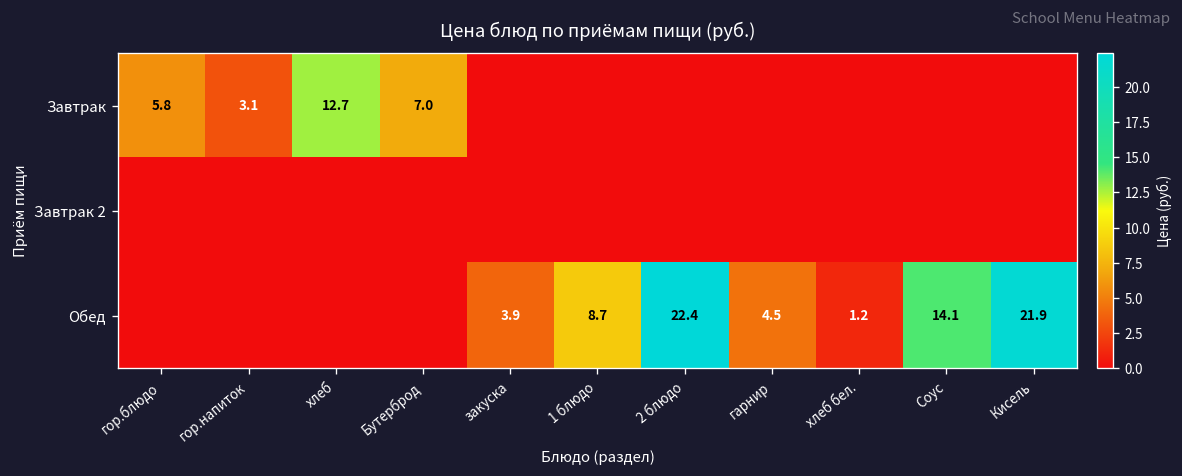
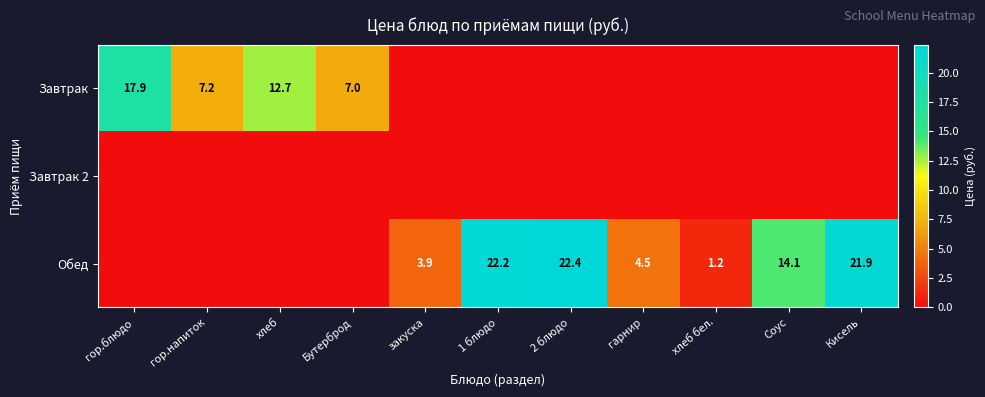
  {
    "Завтрак": {
-     "гор.блюдо": 5.8,
-     "гор.напиток": 3.1,
+     "гор.блюдо": 17.9,
+     "гор.напиток": 7.2,
      "хлеб": 12.7,
      "Бутерброд": 7.0
    },
    "Обед": {
      "закуска": 3.9,
-     "1 блюдо": 8.7,
+     "1 блюдо": 22.2,
      "2 блюдо": 22.4,
      "гарнир": 4.5,
      "хлеб бел.": 1.2,
      "Соус": 14.1,
      "Кисель": 21.9
    }
  }
